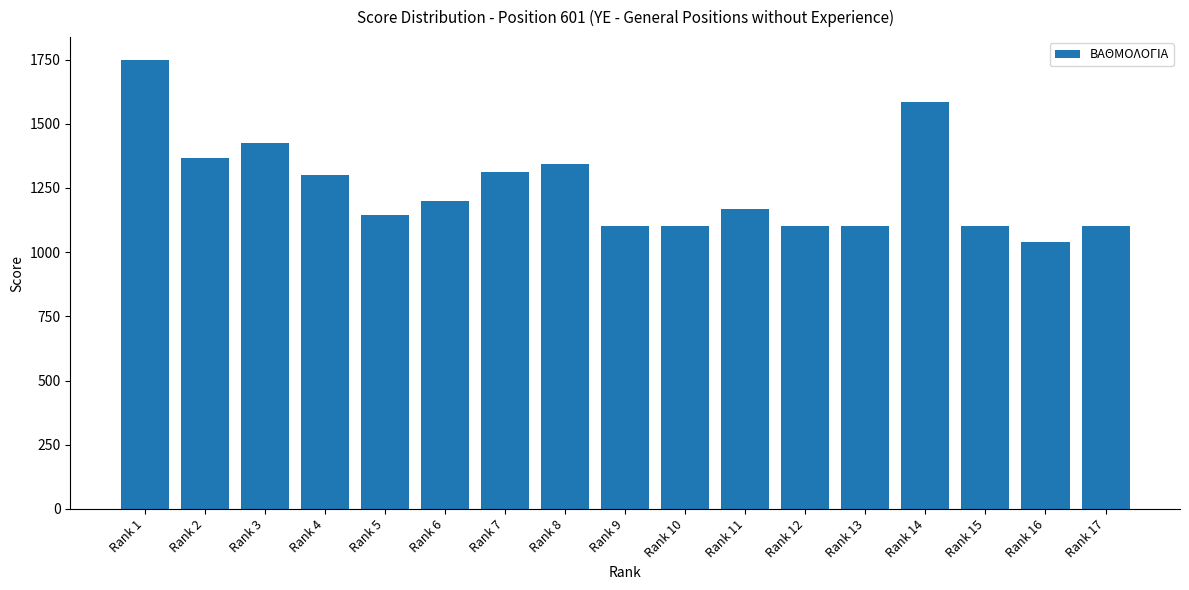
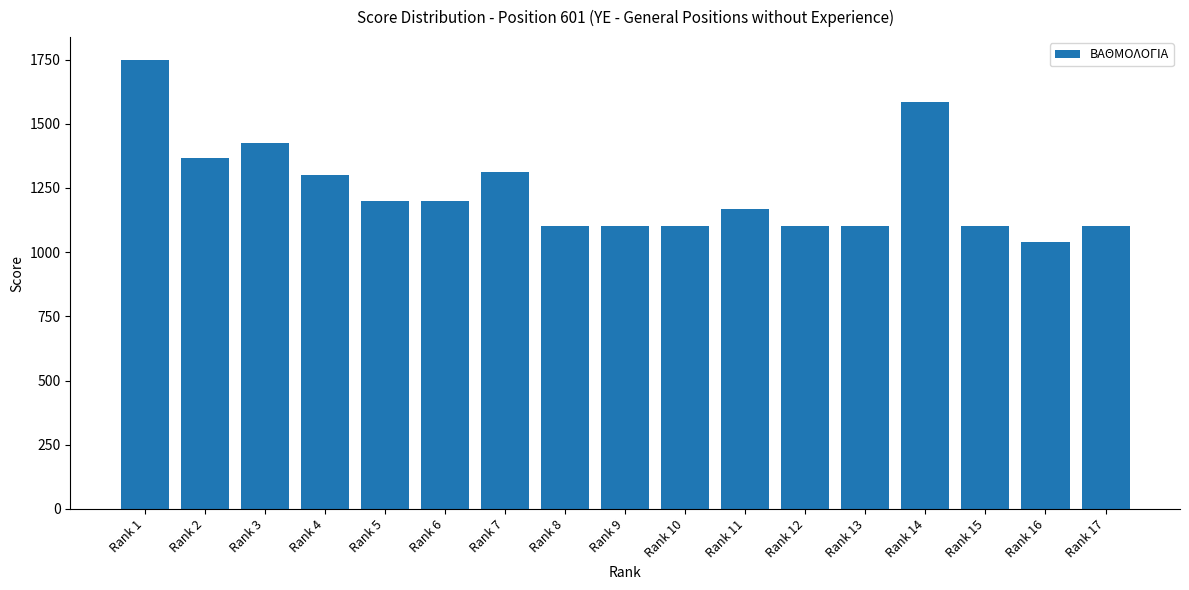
  {
    "Rank 1": 1750,
    "Rank 2": 1370,
    "Rank 3": 1430,
    "Rank 4": 1300,
-   "Rank 5": 1150,
+   "Rank 5": 1200,
    "Rank 6": 1200,
    "Rank 7": 1310,
-   "Rank 8": 1340,
+   "Rank 8": 1100,
    "Rank 9": 1100,
    "Rank 10": 1100,
    "Rank 11": 1170,
    "Rank 12": 1100,
    "Rank 13": 1100,
    "Rank 14": 1580,
    "Rank 15": 1100,
    "Rank 16": 1040,
    "Rank 17": 1100
  }
